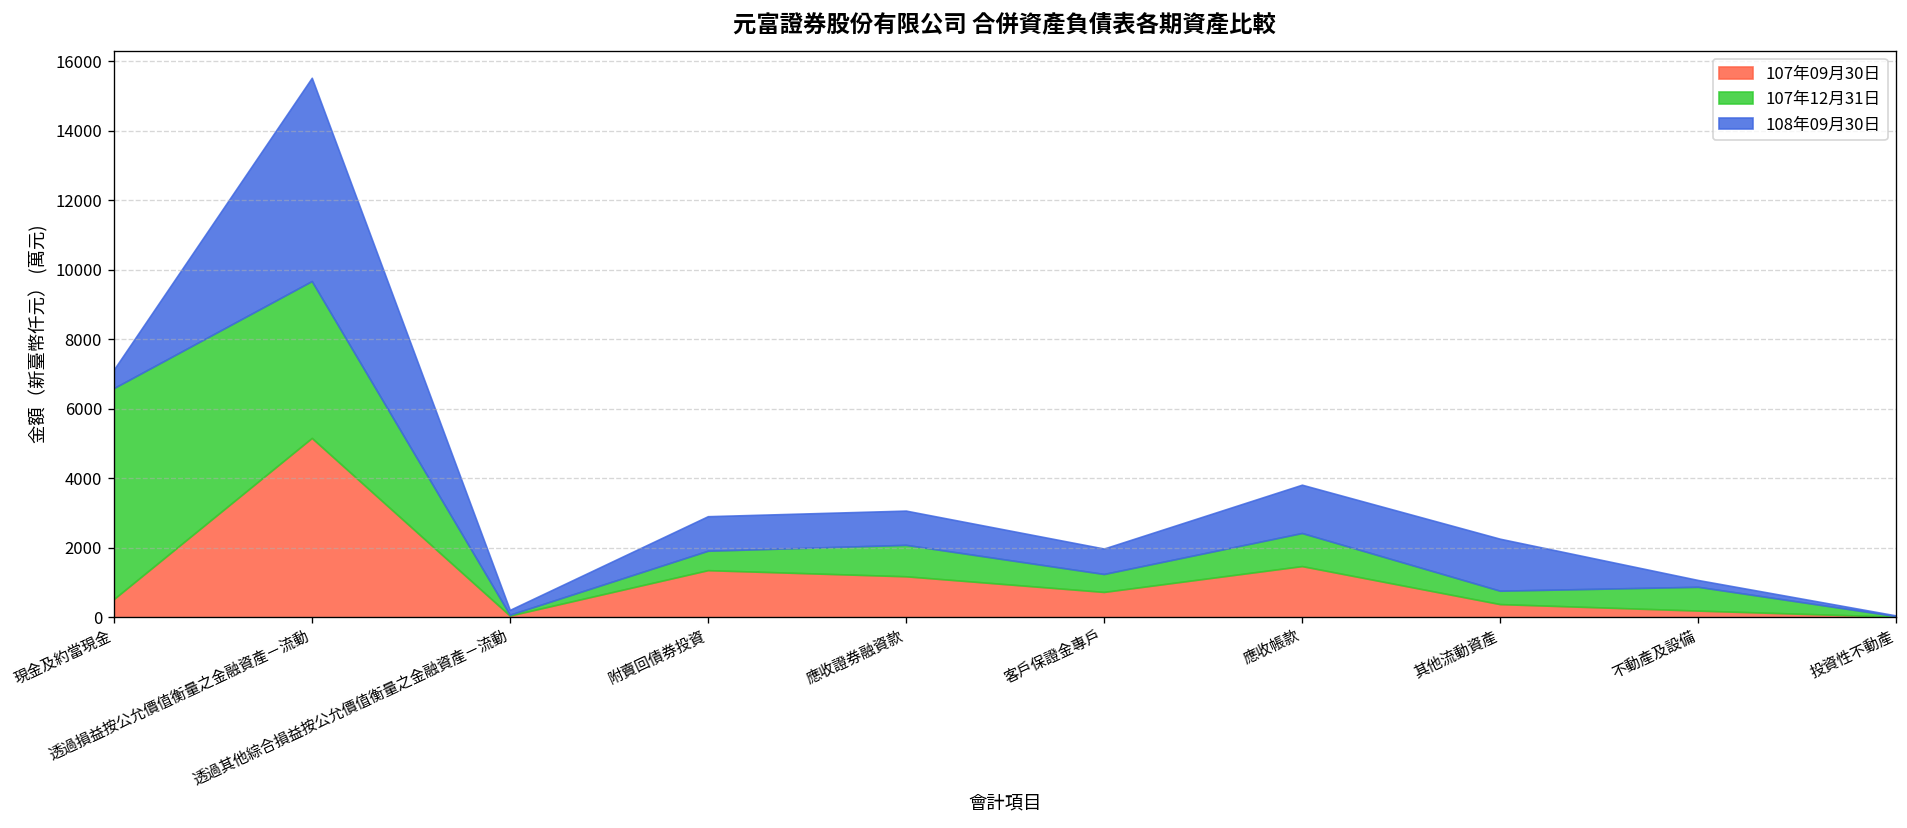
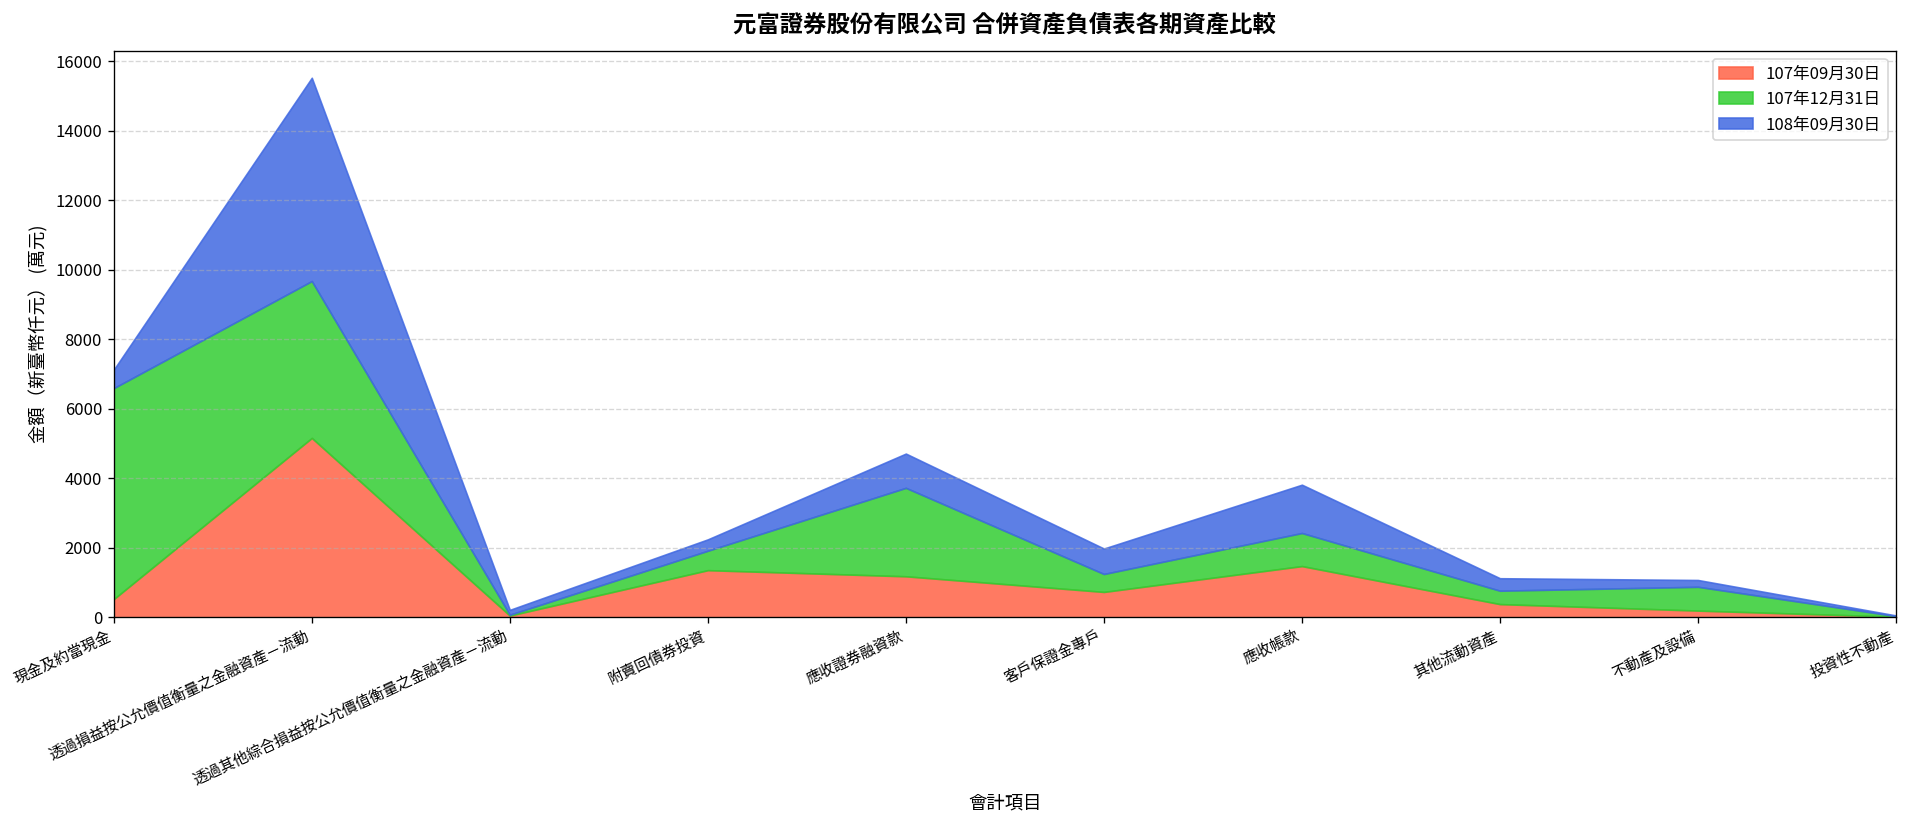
  {
    "107年09月30日": {
      "現金及約當現金": 500,
      "透過損益按公允價值衡量之金融資產－流動": 5200,
      "附賣回債券投資": 1400,
      "應收證券融資款": 1200,
      "客戶保證金專戶": 700,
      "應收帳款": 1500,
      "其他流動資產": 400,
      "不動產及設備": 200
    },
    "107年12月31日": {
      "現金及約當現金": 6100,
      "透過損益按公允價值衡量之金融資產－流動": 4500,
      "附賣回債券投資": 600,
-     "應收證券融資款": 900,
+     "應收證券融資款": 2500,
      "客戶保證金專戶": 500,
      "應收帳款": 1000,
      "其他流動資產": 400,
      "不動產及設備": 700
    },
    "108年09月30日": {
      "現金及約當現金": 500,
      "透過損益按公允價值衡量之金融資產－流動": 5800,
      "透過其他綜合損益按公允價值衡量之金融資產－流動": 100,
-     "附賣回債券投資": 1000,
+     "附賣回債券投資": 300,
      "應收證券融資款": 1000,
      "客戶保證金專戶": 700,
      "應收帳款": 1400,
-     "其他流動資產": 1500,
+     "其他流動資產": 400,
      "不動產及設備": 200
    }
  }
